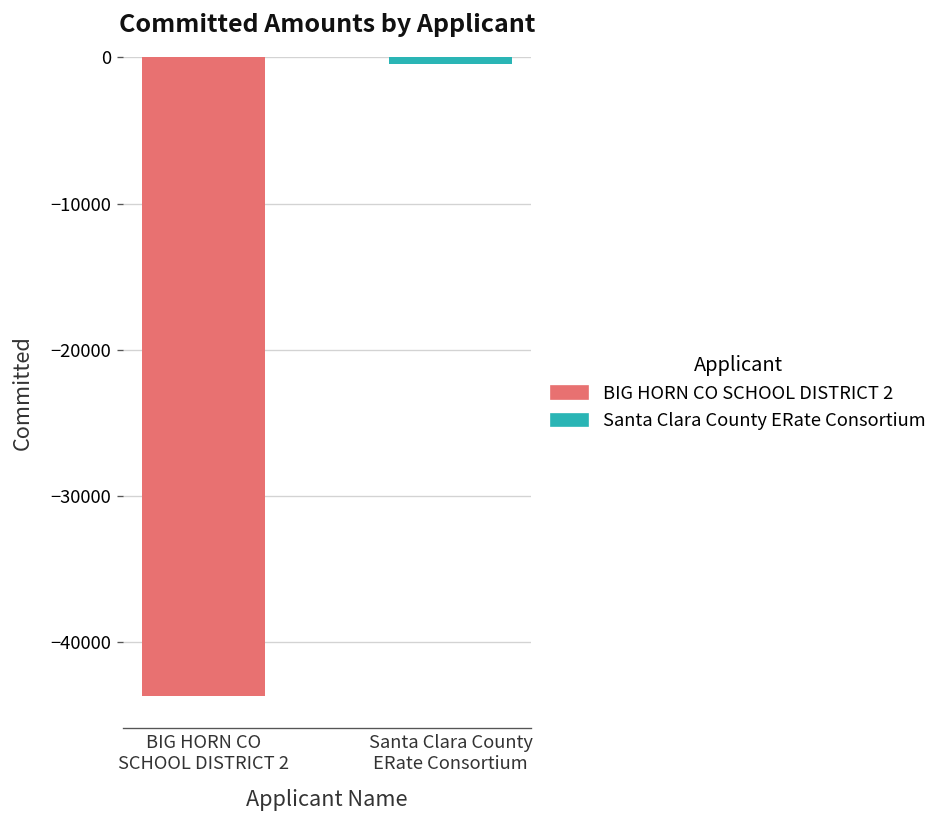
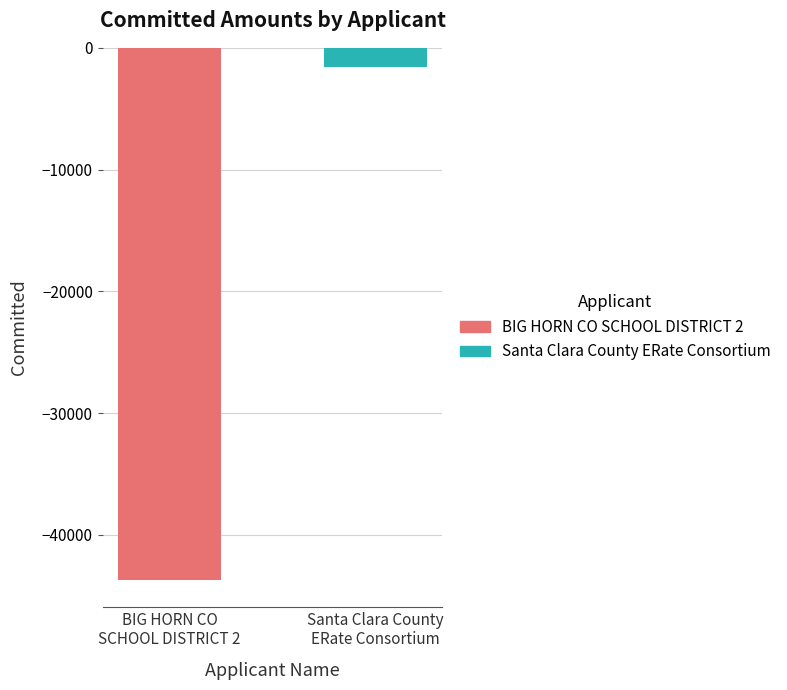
  {
    "BIG HORN CO SCHOOL DISTRICT 2": -43700,
-   "Santa Clara County ERate Consortium": -400
+   "Santa Clara County ERate Consortium": -1500
  }
